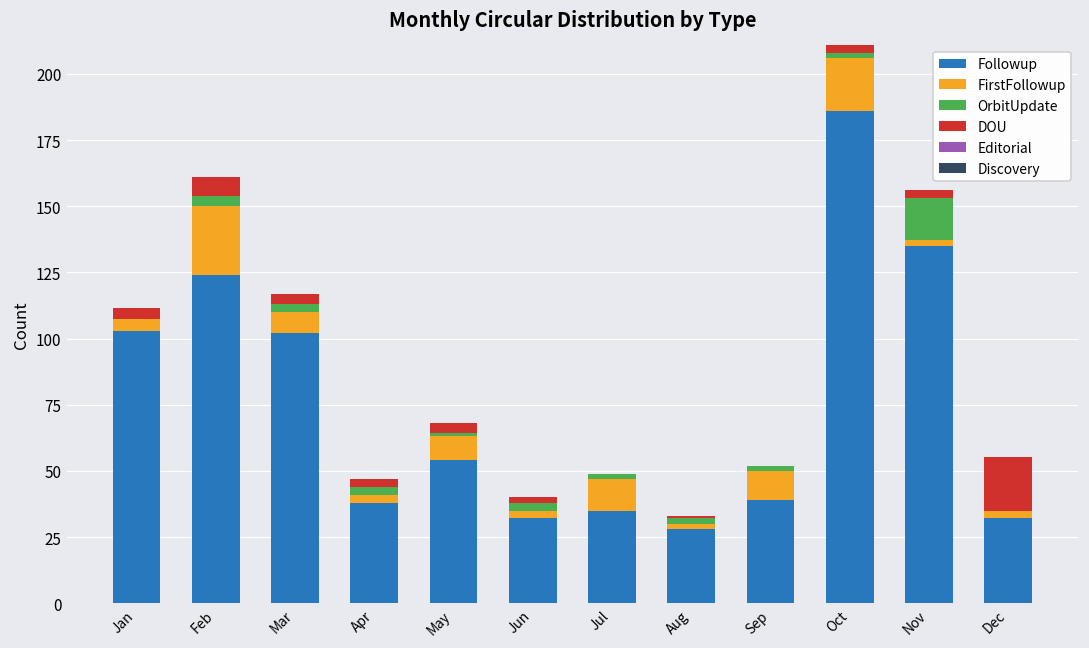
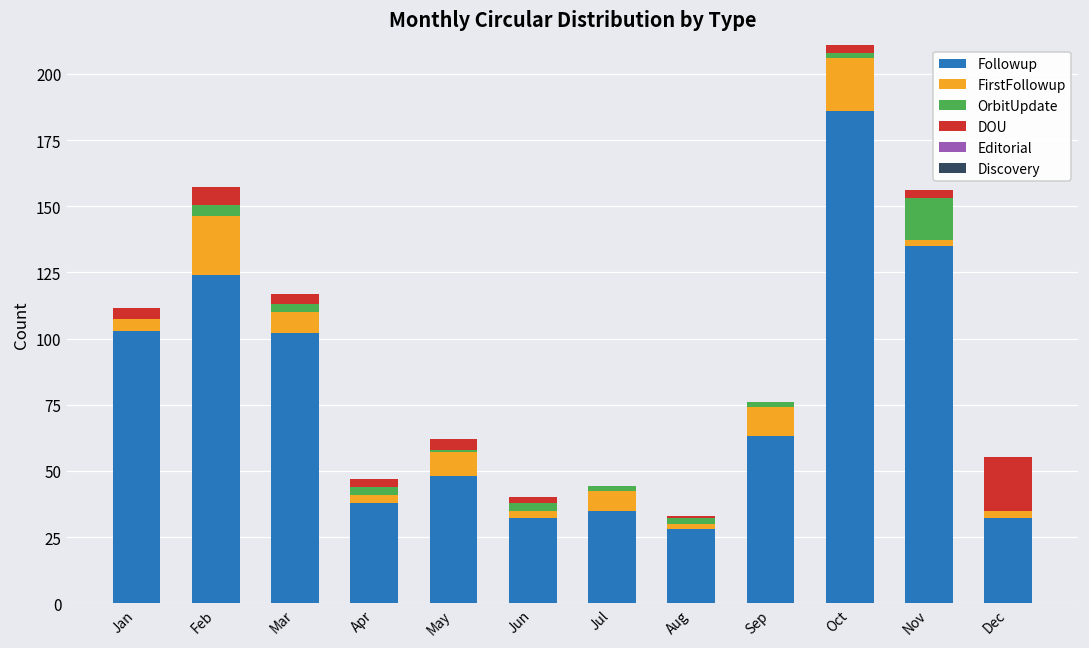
  {
    "Followup": {
      "Jan": 103,
      "Feb": 124,
      "Mar": 102,
      "Apr": 38,
-     "May": 54,
+     "May": 48,
      "Jun": 32,
      "Jul": 35,
      "Aug": 28,
-     "Sep": 39,
+     "Sep": 63,
      "Oct": 186,
      "Nov": 135,
      "Dec": 32
    },
    "FirstFollowup": {
      "Jan": 5,
-     "Feb": 26,
+     "Feb": 22,
      "Mar": 8,
      "Apr": 3,
      "May": 9,
      "Jun": 3,
-     "Jul": 12,
+     "Jul": 7,
      "Aug": 2,
      "Sep": 11,
      "Oct": 20,
      "Nov": 2,
      "Dec": 3
    },
    "OrbitUpdate": {
      "Jan": 0,
      "Feb": 4,
      "Mar": 3,
      "Apr": 3,
      "Jun": 3,
      "Jul": 2,
      "Aug": 2,
      "Sep": 2,
      "Oct": 2,
      "Nov": 16,
      "Dec": 0
    },
    "Discovery": {
      "Jul": 0,
      "Aug": 0,
      "Sep": 0
    }
  }
